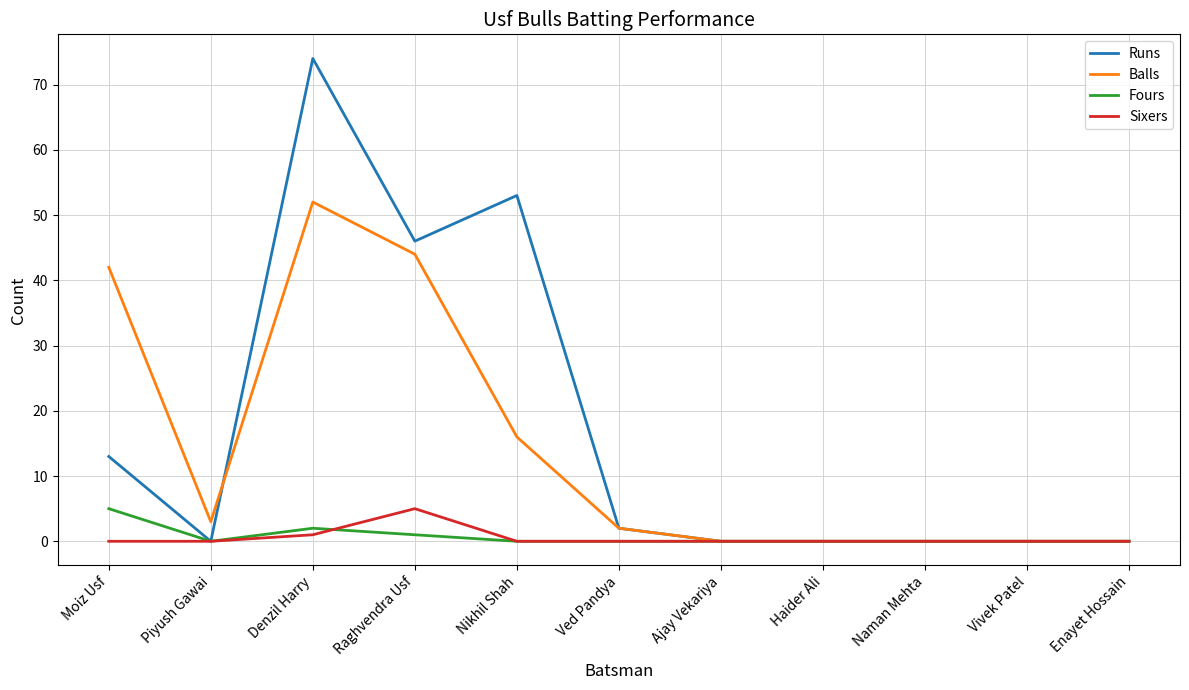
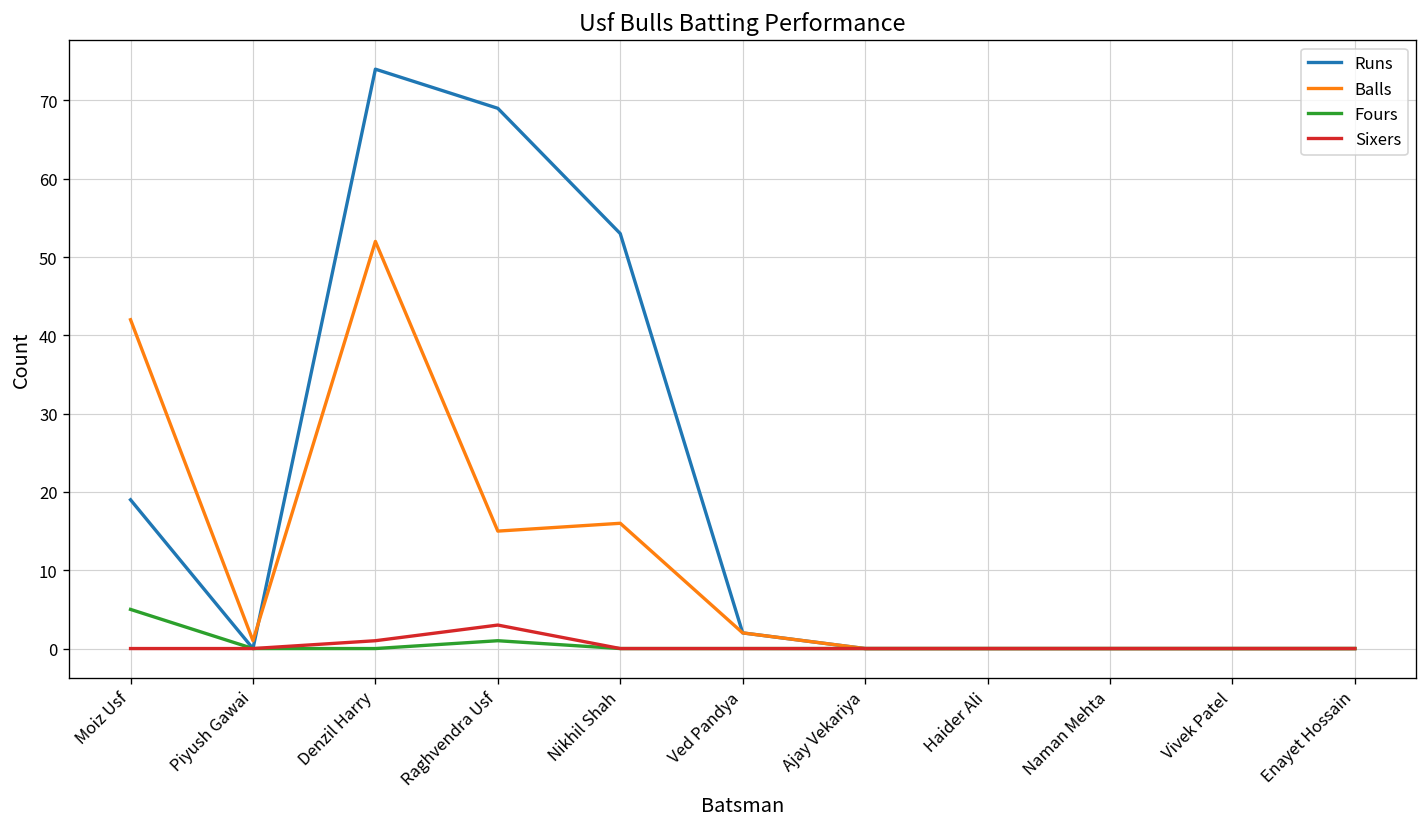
  {
    "Runs": {
-     "Moiz Usf": 13,
+     "Moiz Usf": 19,
      "Denzil Harry": 74,
-     "Raghvendra Usf": 46,
+     "Raghvendra Usf": 69,
      "Nikhil Shah": 53
    },
    "Balls": {
      "Moiz Usf": 42,
-     "Piyush Gawai": 3,
+     "Piyush Gawai": 1,
      "Denzil Harry": 52,
-     "Raghvendra Usf": 44,
+     "Raghvendra Usf": 15,
      "Nikhil Shah": 16
    },
    "Fours": {
      "Moiz Usf": 5,
-     "Denzil Harry": 2,
+     "Denzil Harry": 0,
      "Raghvendra Usf": 1
    },
    "Sixers": {
      "Moiz Usf": 0,
      "Denzil Harry": 1,
-     "Raghvendra Usf": 5
+     "Raghvendra Usf": 3
    }
  }
